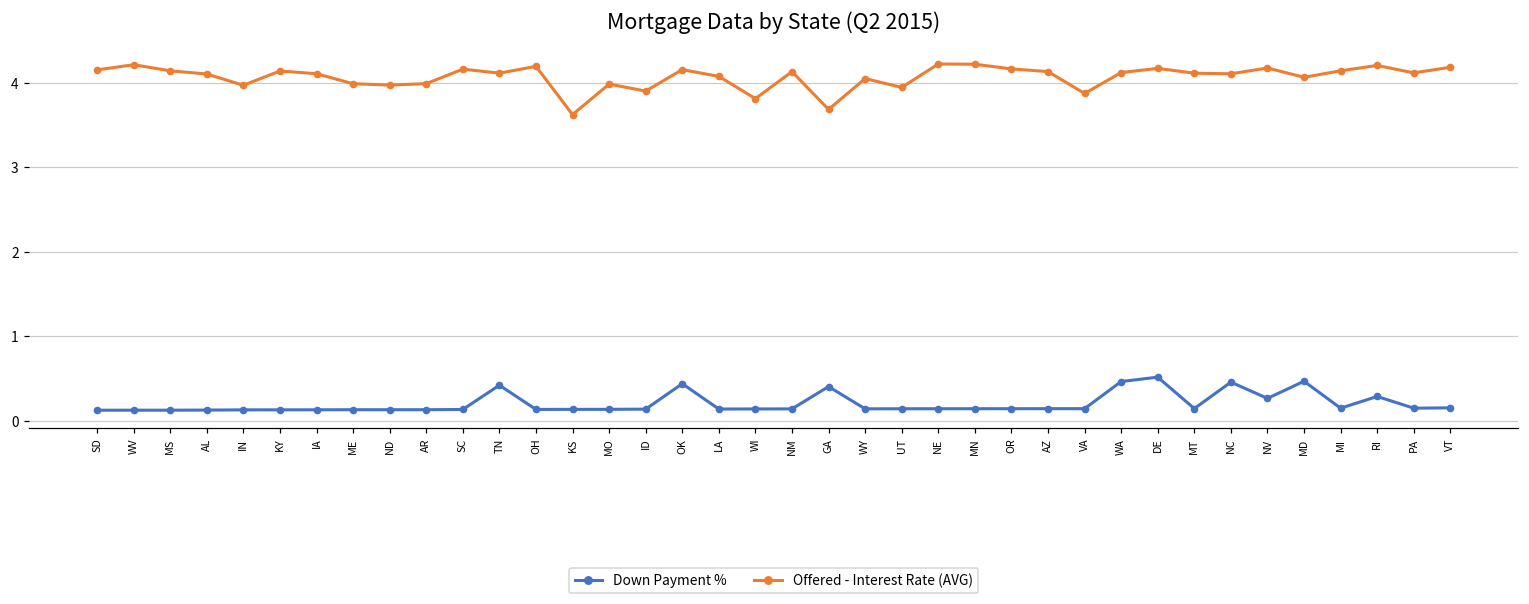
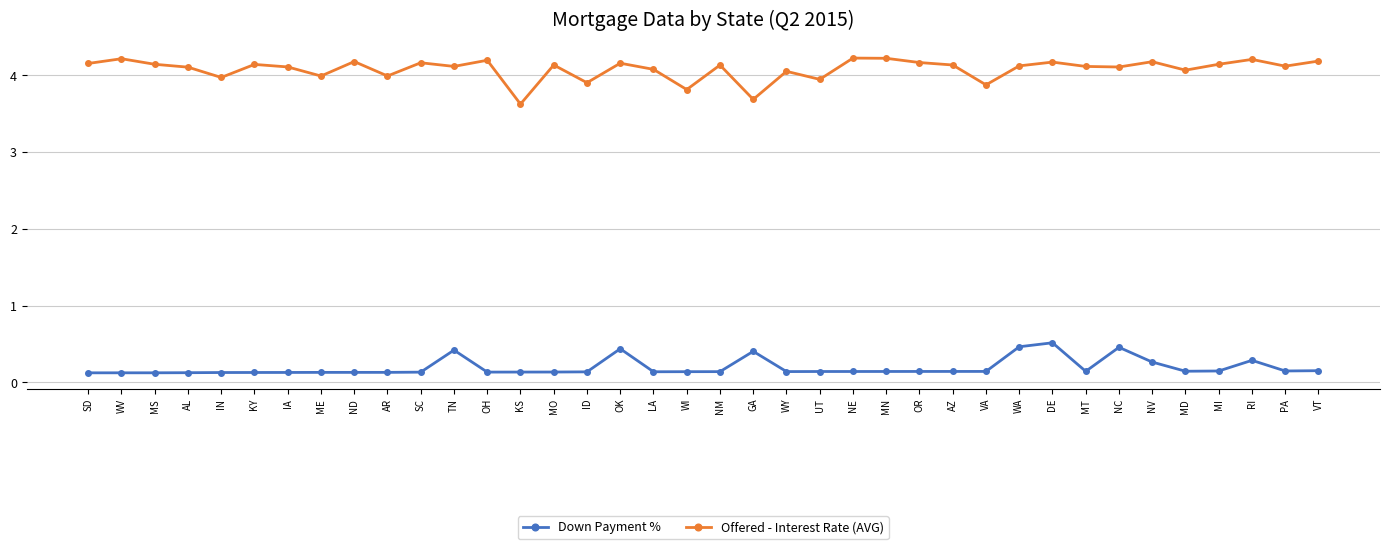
  {
    "Down Payment %": {
      "SD": 0.1,
      "WV": 0.1,
      "MS": 0.1,
      "AL": 0.1,
      "IN": 0.1,
      "KY": 0.1,
      "IA": 0.1,
      "ME": 0.1,
      "ND": 0.1,
      "AR": 0.1,
      "SC": 0.1,
      "TN": 0.4,
      "OH": 0.1,
      "KS": 0.1,
      "MO": 0.1,
      "ID": 0.1,
      "OK": 0.4,
      "LA": 0.1,
      "WI": 0.1,
      "NM": 0.1,
      "GA": 0.4,
      "WY": 0.1,
      "UT": 0.1,
      "NE": 0.1,
      "MN": 0.1,
      "OR": 0.1,
      "AZ": 0.1,
      "VA": 0.1,
      "WA": 0.5,
      "DE": 0.5,
      "MT": 0.1,
      "NC": 0.5,
      "NV": 0.3,
-     "MD": 0.5,
+     "MD": 0.1,
      "MI": 0.1,
      "RI": 0.3,
      "PA": 0.1,
      "VT": 0.2
    },
    "Offered - Interest Rate (AVG)": {
      "SD": 4.2,
      "WV": 4.2,
      "MS": 4.1,
      "AL": 4.1,
      "IN": 4.0,
      "KY": 4.1,
      "IA": 4.1,
      "ME": 4.0,
-     "ND": 4.0,
+     "ND": 4.2,
      "AR": 4.0,
      "SC": 4.2,
      "TN": 4.1,
      "OH": 4.2,
      "KS": 3.6,
-     "MO": 4.0,
+     "MO": 4.1,
      "ID": 3.9,
      "OK": 4.2,
      "LA": 4.1,
      "WI": 3.8,
      "NM": 4.1,
      "GA": 3.7,
      "WY": 4.1,
      "UT": 3.9,
      "NE": 4.2,
      "MN": 4.2,
      "OR": 4.2,
      "AZ": 4.1,
      "VA": 3.9,
      "WA": 4.1,
      "DE": 4.2,
      "MT": 4.1,
      "NC": 4.1,
      "NV": 4.2,
      "MD": 4.1,
      "MI": 4.1,
      "RI": 4.2,
      "PA": 4.1,
      "VT": 4.2
    }
  }
